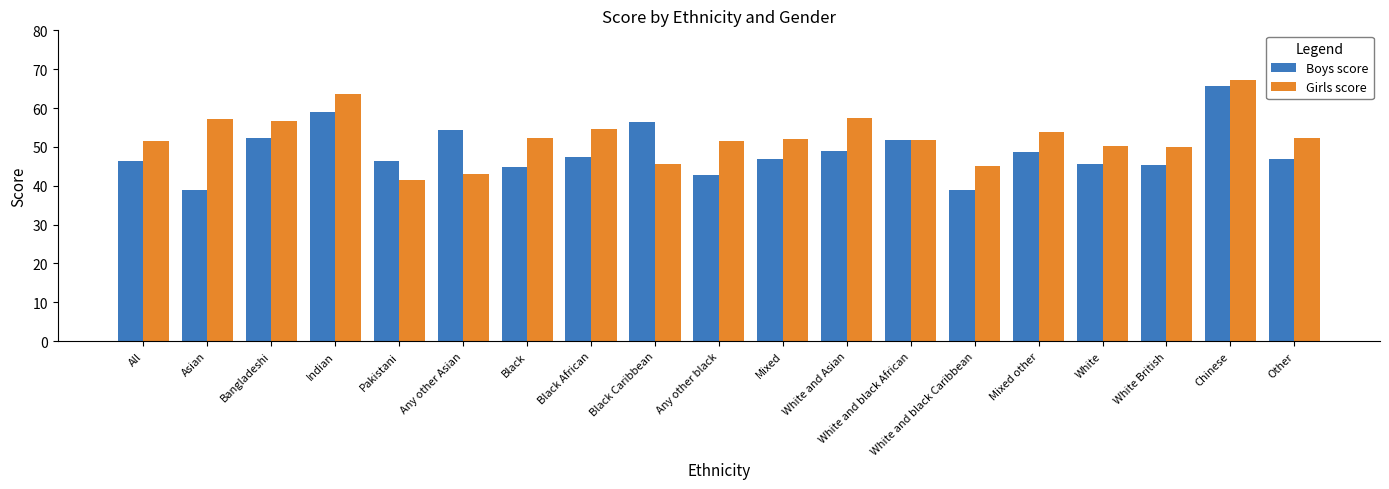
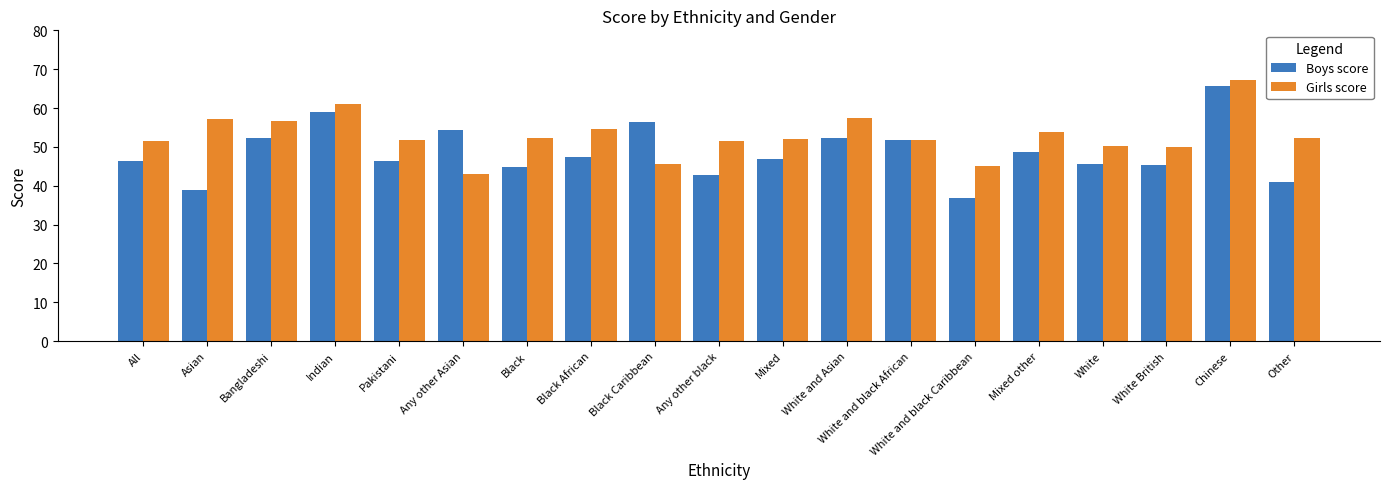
  {
    "Boys score": {
      "All": 46,
      "Asian": 39,
      "Bangladeshi": 52,
      "Indian": 59,
      "Pakistani": 46,
      "Any other Asian": 54,
      "Black": 45,
      "Black African": 47,
      "Black Caribbean": 57,
      "Any other black": 43,
      "Mixed": 47,
-     "White and Asian": 49,
+     "White and Asian": 52,
      "White and black African": 52,
-     "White and black Caribbean": 39,
+     "White and black Caribbean": 37,
      "Mixed other": 49,
      "White": 46,
      "White British": 45,
      "Chinese": 66,
-     "Other": 47
+     "Other": 41
    },
    "Girls score": {
      "All": 51,
      "Asian": 57,
      "Bangladeshi": 57,
-     "Indian": 64,
-     "Pakistani": 42,
+     "Indian": 61,
+     "Pakistani": 52,
      "Any other Asian": 43,
      "Black": 52,
      "Black African": 55,
      "Black Caribbean": 46,
      "Any other black": 51,
      "Mixed": 52,
      "White and Asian": 58,
      "White and black African": 52,
      "White and black Caribbean": 45,
      "Mixed other": 54,
      "White": 50,
      "White British": 50,
      "Chinese": 67,
      "Other": 52
    }
  }
